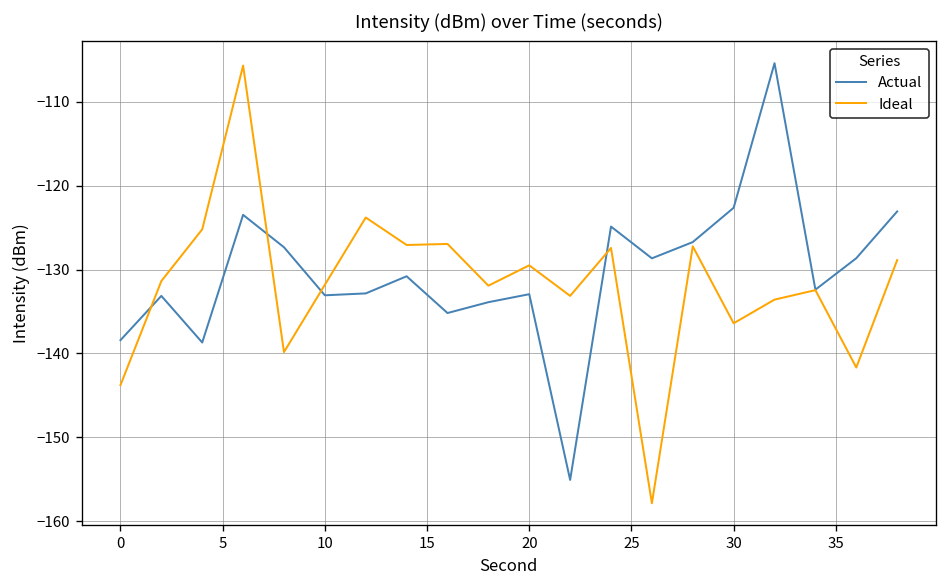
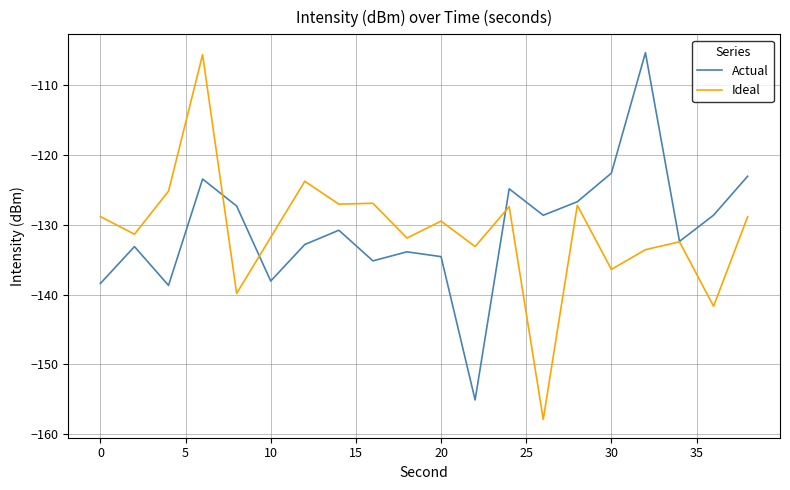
  {
    "Actual": {
      "0": -138,
-     "10": -133,
-     "20": -133,
+     "10": -138,
+     "20": -135,
      "30": -123
    },
    "Ideal": {
-     "0": -144,
+     "0": -129,
      "10": -132,
      "20": -130,
      "30": -136
    }
  }
